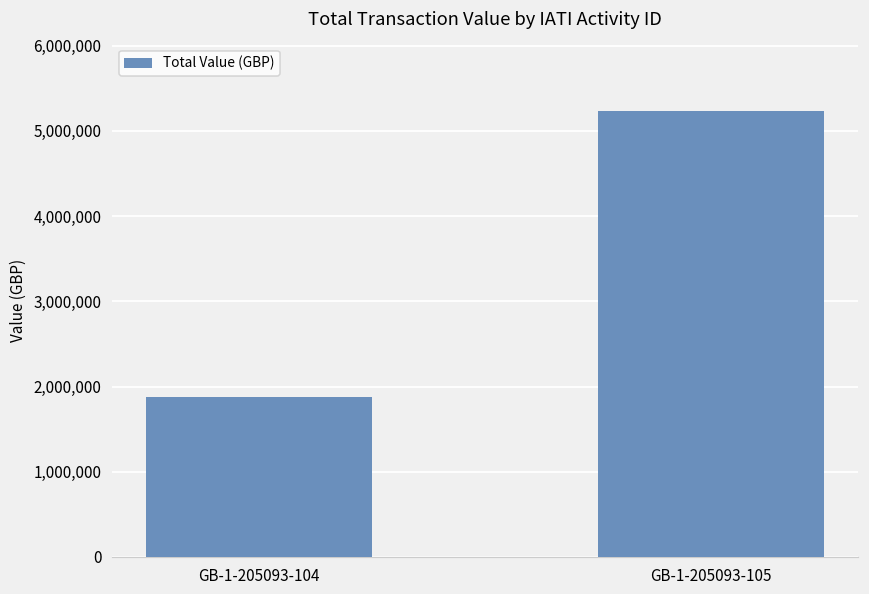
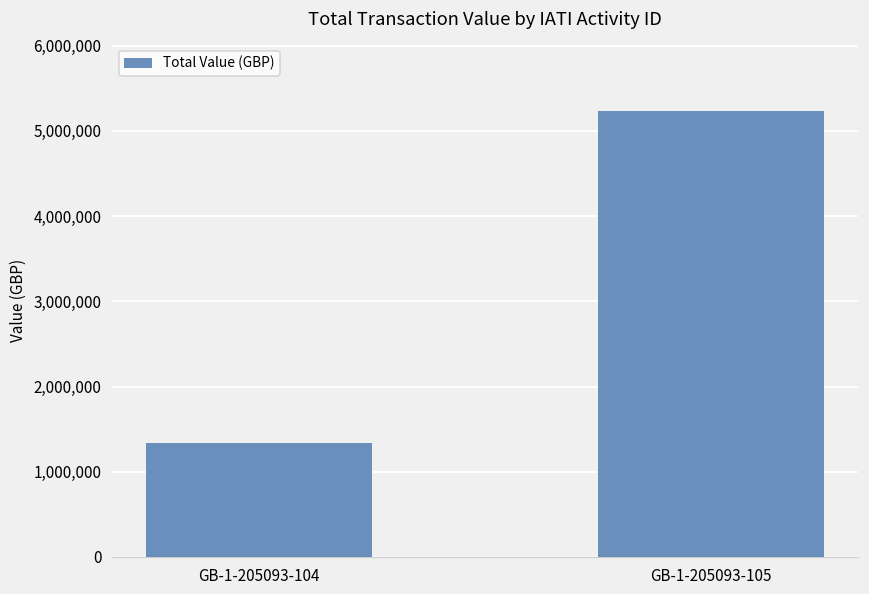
  {
-   "GB-1-205093-104": "1,900,000",
+   "GB-1-205093-104": "1,300,000",
    "GB-1-205093-105": "5,200,000"
  }
